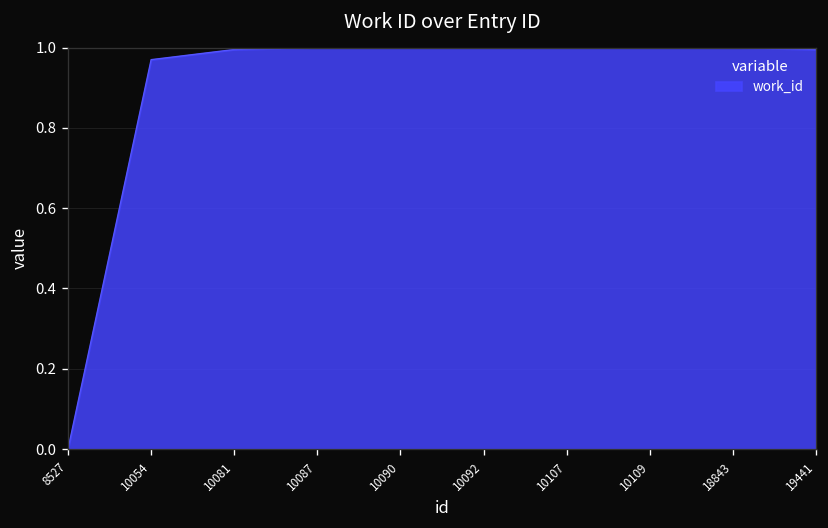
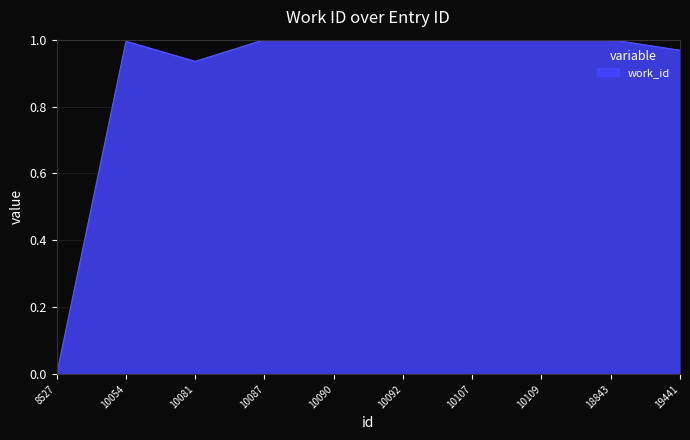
  {
    "8527": 0.00,
-   "10054": 0.97,
-   "10081": 1.00,
+   "10054": 1.00,
+   "10081": 0.94,
    "10087": 1.00,
    "10090": 1.00,
    "10092": 1.00,
    "10107": 1.00,
    "10109": 1.00,
    "18843": 1.00,
-   "19441": 1.00
+   "19441": 0.97
  }
